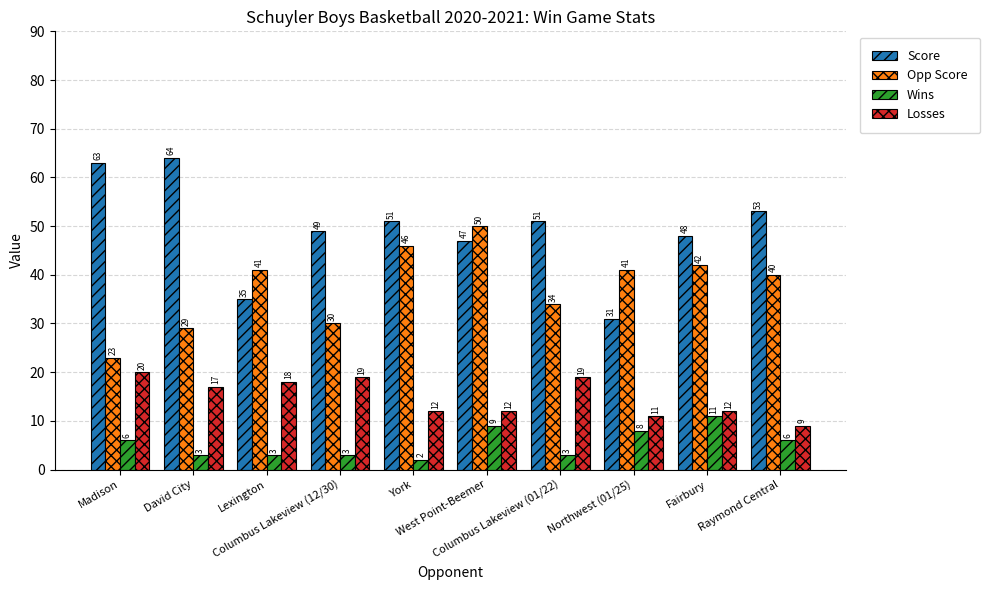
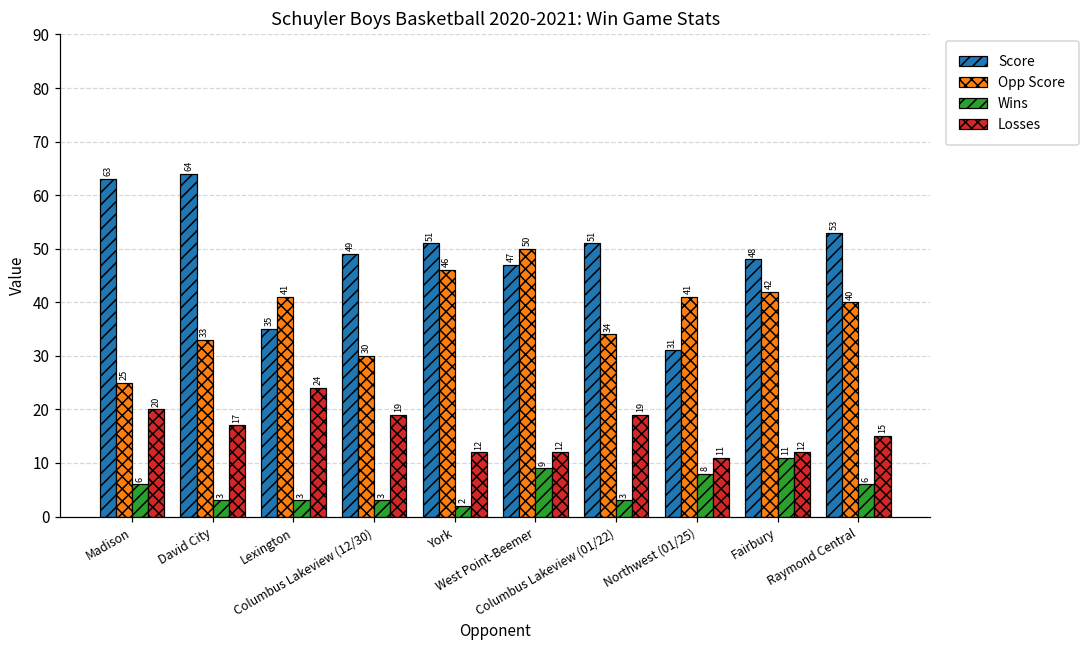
  {
    "Score": {
      "Madison": 63,
      "David City": 64,
      "Lexington": 35,
      "Columbus Lakeview (12/30)": 49,
      "York": 51,
      "West Point-Beemer": 47,
      "Columbus Lakeview (01/22)": 51,
      "Northwest (01/25)": 31,
      "Fairbury": 48,
      "Raymond Central": 53
    },
    "Opp Score": {
-     "Madison": 23,
-     "David City": 29,
+     "Madison": 25,
+     "David City": 33,
      "Lexington": 41,
      "Columbus Lakeview (12/30)": 30,
      "York": 46,
      "West Point-Beemer": 50,
      "Columbus Lakeview (01/22)": 34,
      "Northwest (01/25)": 41,
      "Fairbury": 42,
      "Raymond Central": 40
    },
    "Wins": {
      "Madison": 6,
      "David City": 3,
      "Lexington": 3,
      "Columbus Lakeview (12/30)": 3,
      "York": 2,
      "West Point-Beemer": 9,
      "Columbus Lakeview (01/22)": 3,
      "Northwest (01/25)": 8,
      "Fairbury": 11,
      "Raymond Central": 6
    },
    "Losses": {
      "Madison": 20,
      "David City": 17,
-     "Lexington": 18,
+     "Lexington": 24,
      "Columbus Lakeview (12/30)": 19,
      "York": 12,
      "West Point-Beemer": 12,
      "Columbus Lakeview (01/22)": 19,
      "Northwest (01/25)": 11,
      "Fairbury": 12,
-     "Raymond Central": 9
+     "Raymond Central": 15
    }
  }
